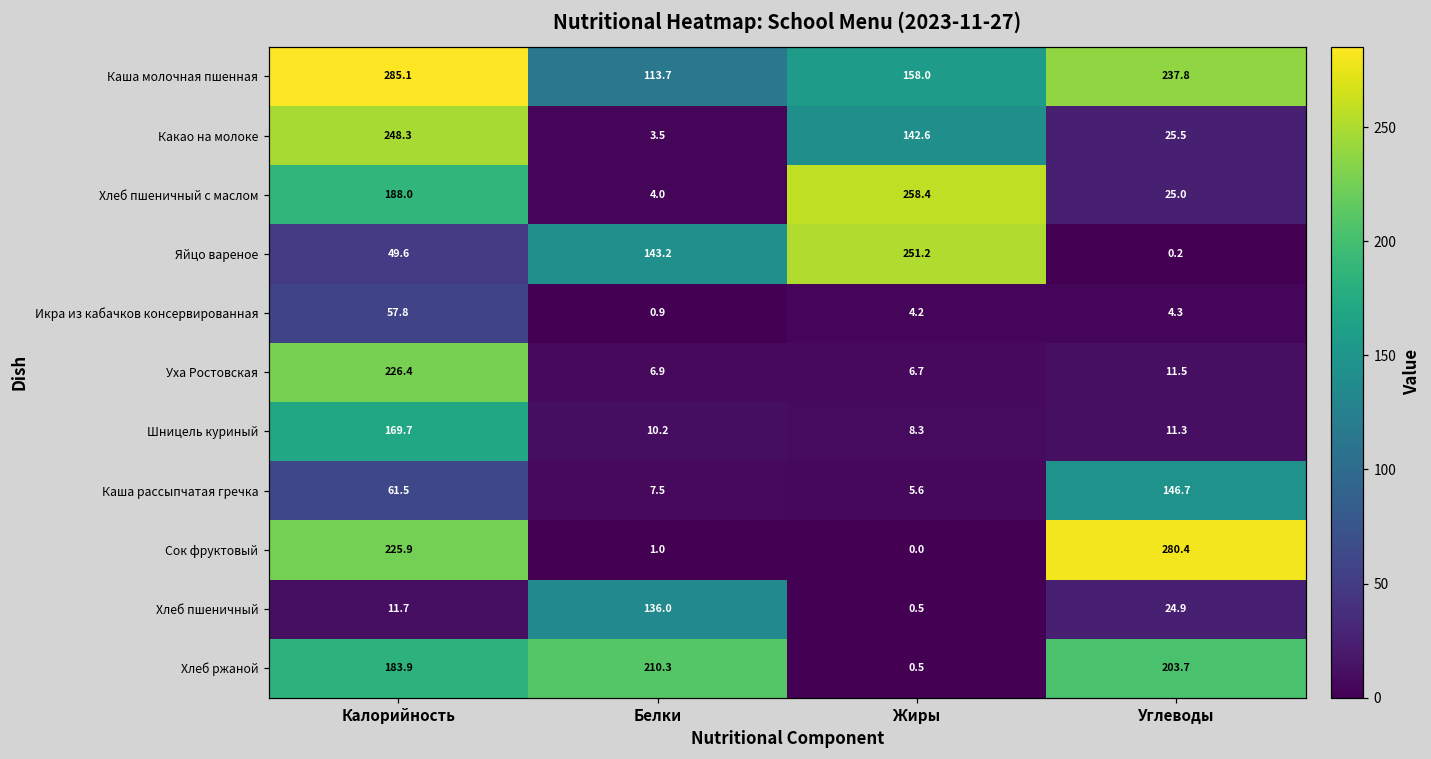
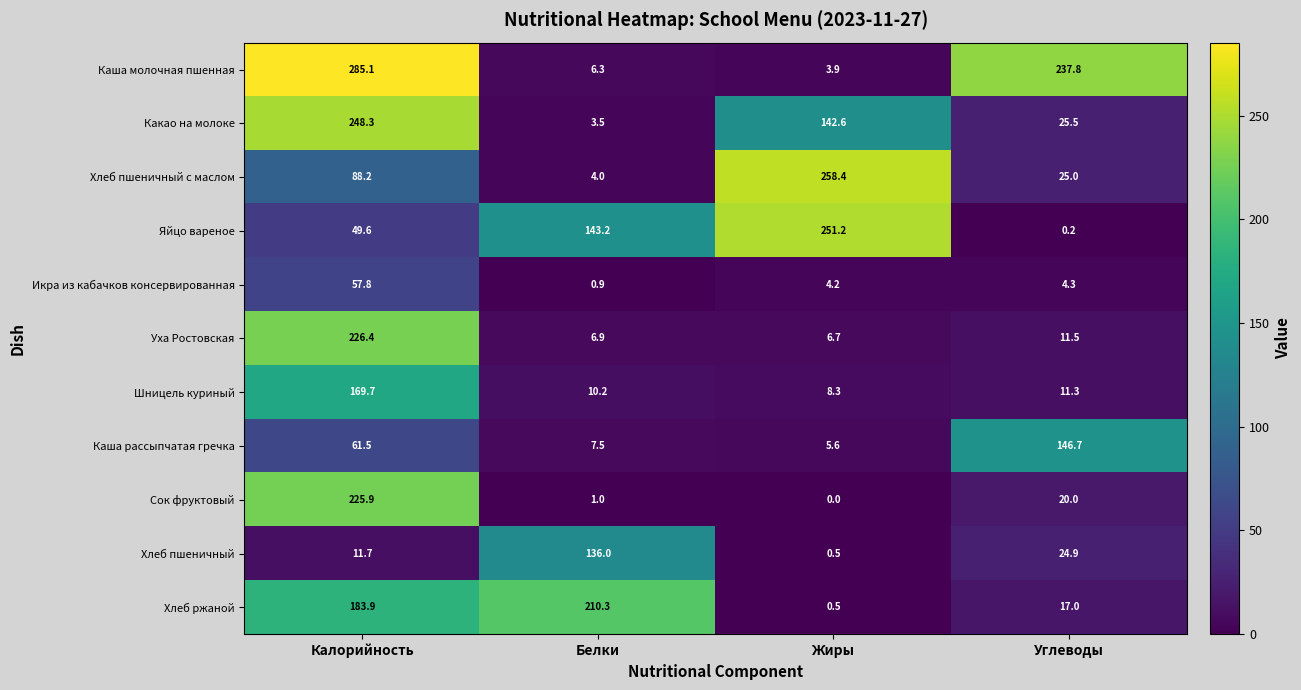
  {
    "Каша молочная пшенная": {
      "Калорийность": 285.1,
-     "Белки": 113.7,
-     "Жиры": 158.0,
+     "Белки": 6.3,
+     "Жиры": 3.9,
      "Углеводы": 237.8
    },
    "Какао на молоке": {
      "Калорийность": 248.3,
      "Белки": 3.5,
      "Жиры": 142.6,
      "Углеводы": 25.5
    },
    "Хлеб пшеничный с маслом": {
-     "Калорийность": 188.0,
+     "Калорийность": 88.2,
      "Белки": 4.0,
      "Жиры": 258.4,
      "Углеводы": 25.0
    },
    "Яйцо вареное": {
      "Калорийность": 49.6,
      "Белки": 143.2,
      "Жиры": 251.2,
      "Углеводы": 0.2
    },
    "Икра из кабачков консервированная": {
      "Калорийность": 57.8,
      "Белки": 0.9,
      "Жиры": 4.2,
      "Углеводы": 4.3
    },
    "Уха Ростовская": {
      "Калорийность": 226.4,
      "Белки": 6.9,
      "Жиры": 6.7,
      "Углеводы": 11.5
    },
    "Шницель куриный": {
      "Калорийность": 169.7,
      "Белки": 10.2,
      "Жиры": 8.3,
      "Углеводы": 11.3
    },
    "Каша рассыпчатая гречка": {
      "Калорийность": 61.5,
      "Белки": 7.5,
      "Жиры": 5.6,
      "Углеводы": 146.7
    },
    "Сок фруктовый": {
      "Калорийность": 225.9,
      "Белки": 1.0,
      "Жиры": 0.0,
-     "Углеводы": 280.4
+     "Углеводы": 20.0
    },
    "Хлеб пшеничный": {
      "Калорийность": 11.7,
      "Белки": 136.0,
      "Жиры": 0.5,
      "Углеводы": 24.9
    },
    "Хлеб ржаной": {
      "Калорийность": 183.9,
      "Белки": 210.3,
      "Жиры": 0.5,
-     "Углеводы": 203.7
+     "Углеводы": 17.0
    }
  }
